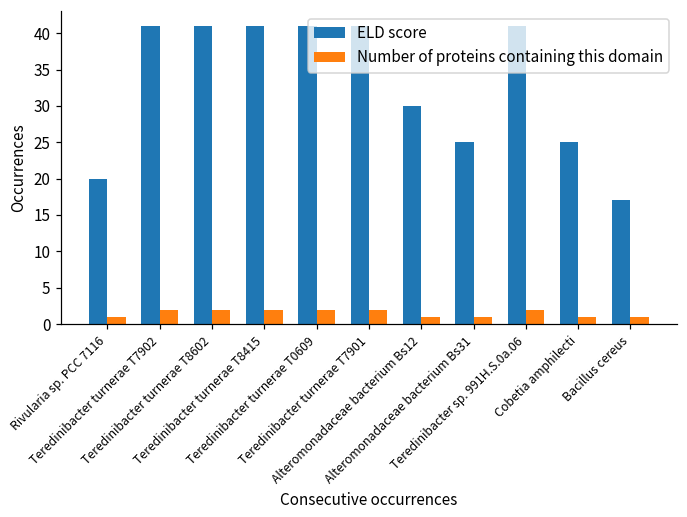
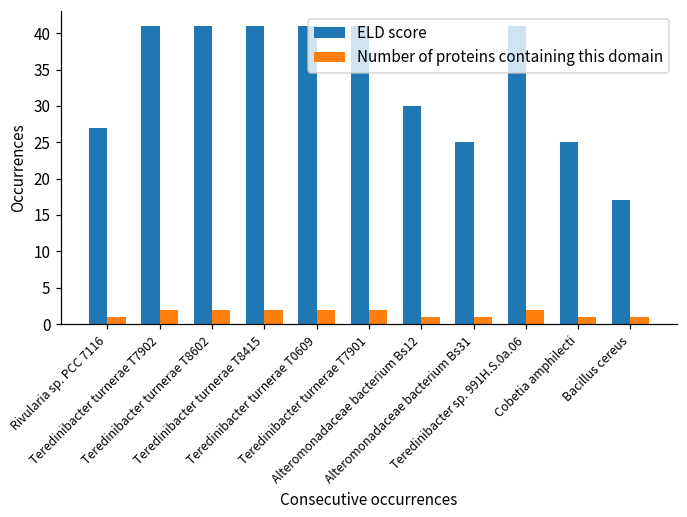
  {
    "ELD score": {
-     "Rivularia sp. PCC 7116": 20,
+     "Rivularia sp. PCC 7116": 27,
      "Teredinibacter turnerae T7902": 41,
      "Teredinibacter turnerae T8602": 41,
      "Teredinibacter turnerae T8415": 41,
      "Alteromonadaceae bacterium Bs12": 30,
      "Alteromonadaceae bacterium Bs31": 25,
      "Cobetia amphilecti": 25,
      "Bacillus cereus": 17
    },
    "Number of proteins containing this domain": {
      "Rivularia sp. PCC 7116": 1,
      "Teredinibacter turnerae T7902": 2,
      "Teredinibacter turnerae T8602": 2,
      "Teredinibacter turnerae T8415": 2,
      "Teredinibacter turnerae T0609": 2,
      "Teredinibacter turnerae T7901": 2,
      "Alteromonadaceae bacterium Bs12": 1,
      "Alteromonadaceae bacterium Bs31": 1,
      "Teredinibacter sp. 991H.S.0a.06": 2,
      "Cobetia amphilecti": 1,
      "Bacillus cereus": 1
    }
  }
